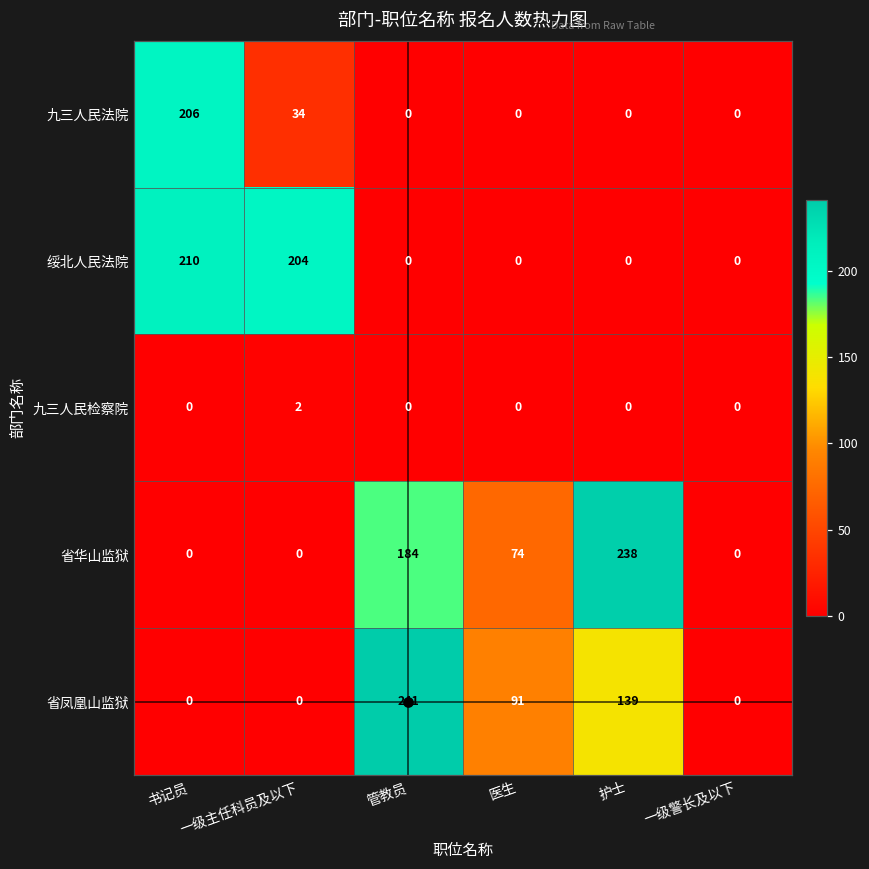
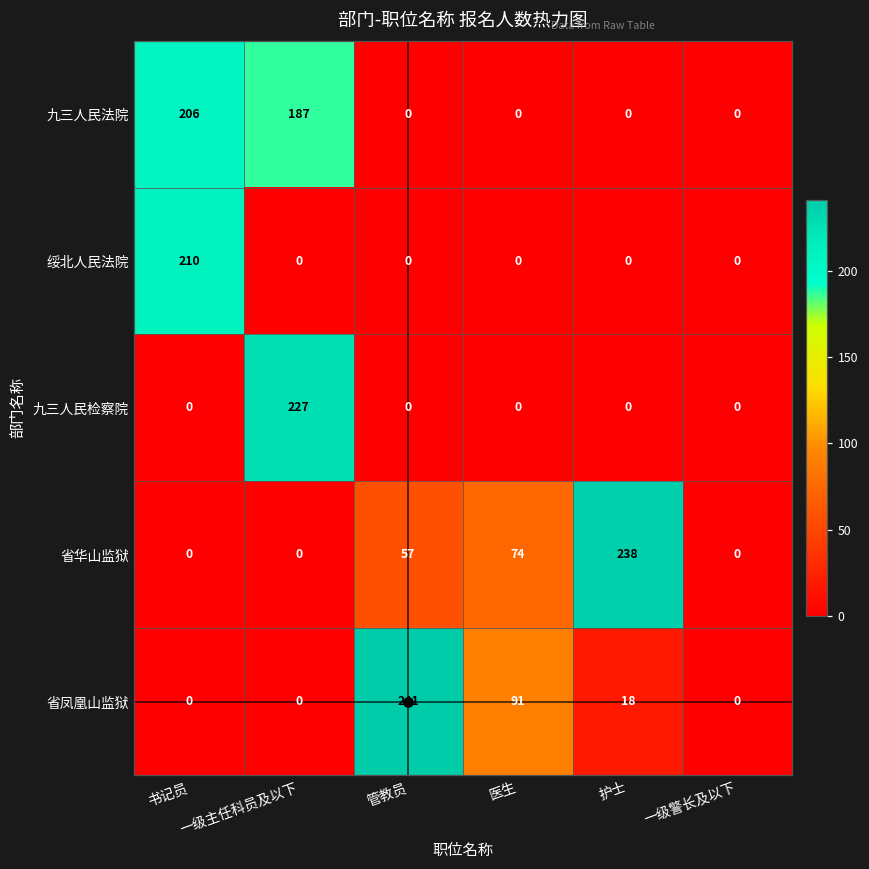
  {
    "九三人民法院": {
      "书记员": 206,
-     "一级主任科员及以下": 34,
+     "一级主任科员及以下": 187,
      "管教员": 0,
      "医生": 0,
      "护士": 0,
      "一级警长及以下": 0
    },
    "绥北人民法院": {
      "书记员": 210,
-     "一级主任科员及以下": 204,
+     "一级主任科员及以下": 0,
      "管教员": 0,
      "医生": 0,
      "护士": 0,
      "一级警长及以下": 0
    },
    "九三人民检察院": {
      "书记员": 0,
-     "一级主任科员及以下": 2,
+     "一级主任科员及以下": 227,
      "管教员": 0,
      "医生": 0,
      "护士": 0,
      "一级警长及以下": 0
    },
    "省华山监狱": {
      "书记员": 0,
      "一级主任科员及以下": 0,
-     "管教员": 184,
+     "管教员": 57,
      "医生": 74,
      "护士": 238,
      "一级警长及以下": 0
    },
    "省凤凰山监狱": {
      "书记员": 0,
      "一级主任科员及以下": 0,
      "医生": 91,
-     "护士": 139,
+     "护士": 18,
      "一级警长及以下": 0
    }
  }
